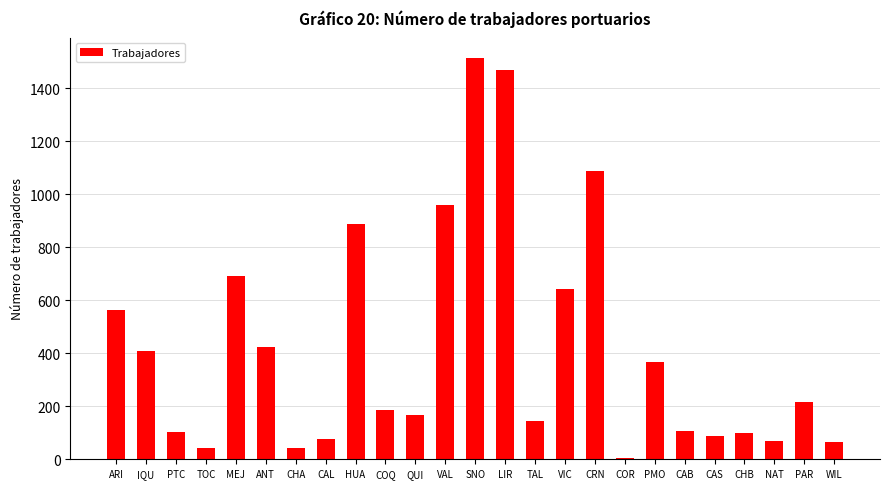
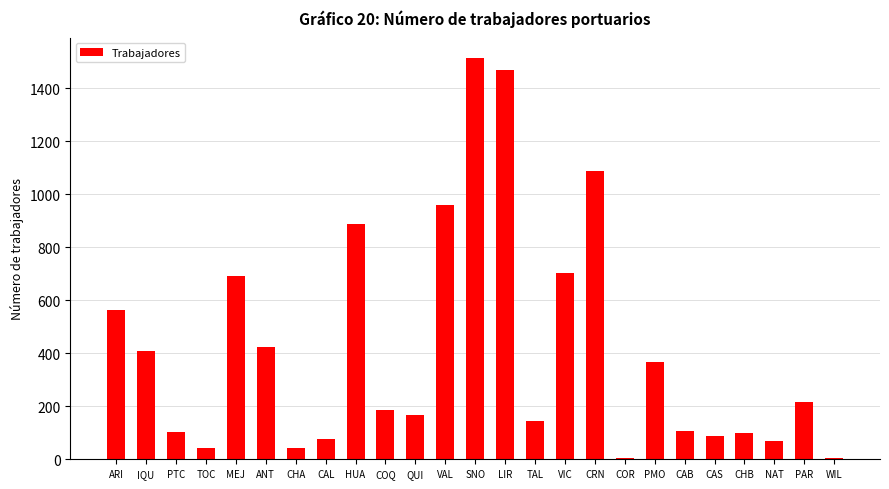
  {
    "ARI": 570,
    "IQU": 410,
    "PTC": 100,
    "TOC": 40,
    "MEJ": 690,
    "ANT": 420,
    "CHA": 40,
    "CAL": 80,
    "HUA": 890,
    "COQ": 190,
    "QUI": 170,
    "VAL": 960,
    "SNO": 1520,
    "LIR": 1470,
    "TAL": 140,
-   "VIC": 640,
+   "VIC": 700,
    "CRN": 1090,
    "PMO": 370,
    "CAB": 110,
    "CAS": 90,
    "CHB": 100,
    "NAT": 70,
    "PAR": 220,
-   "WIL": 70
+   "WIL": 0
  }
